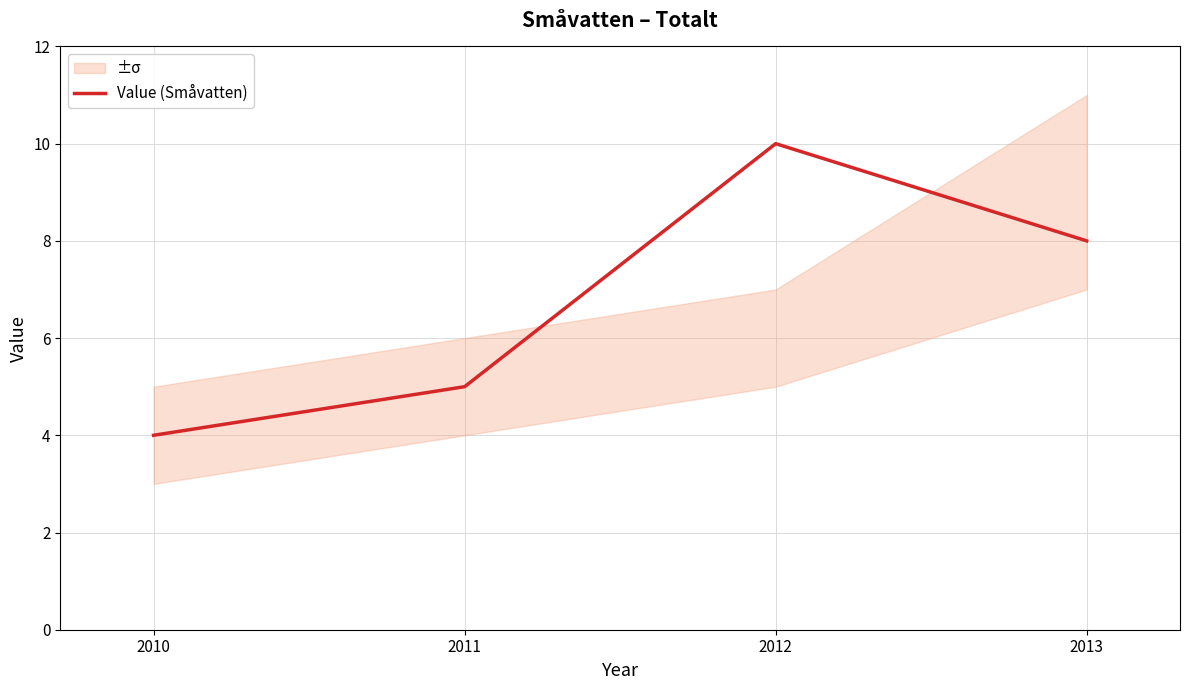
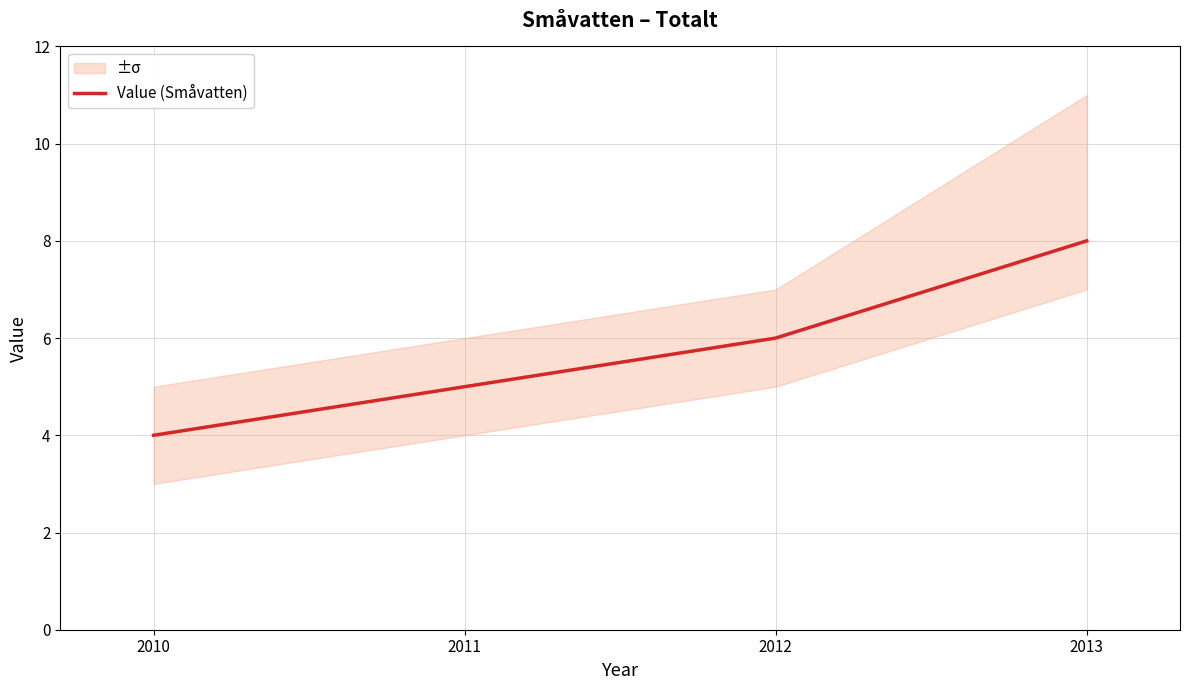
  {
    "Value (Småvatten)": {
      "2010": 4,
      "2011": 5,
-     "2012": 10,
+     "2012": 6,
      "2013": 8
    }
  }
